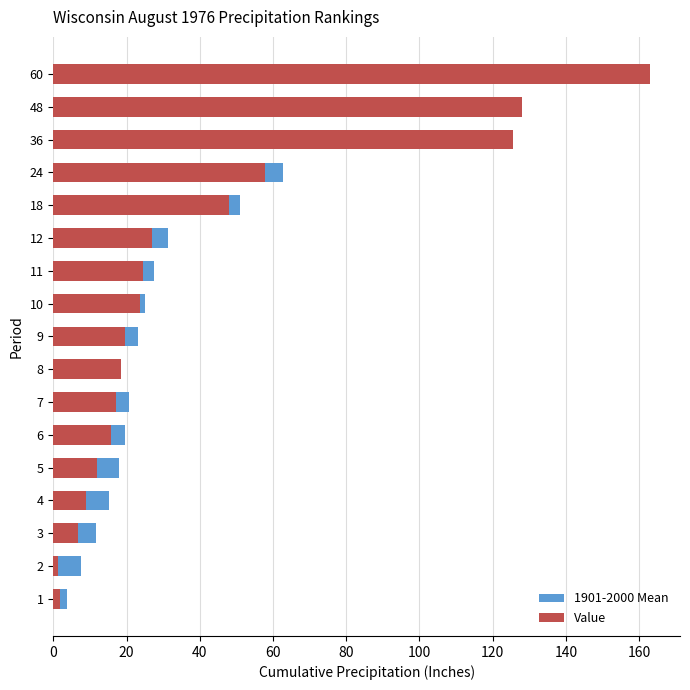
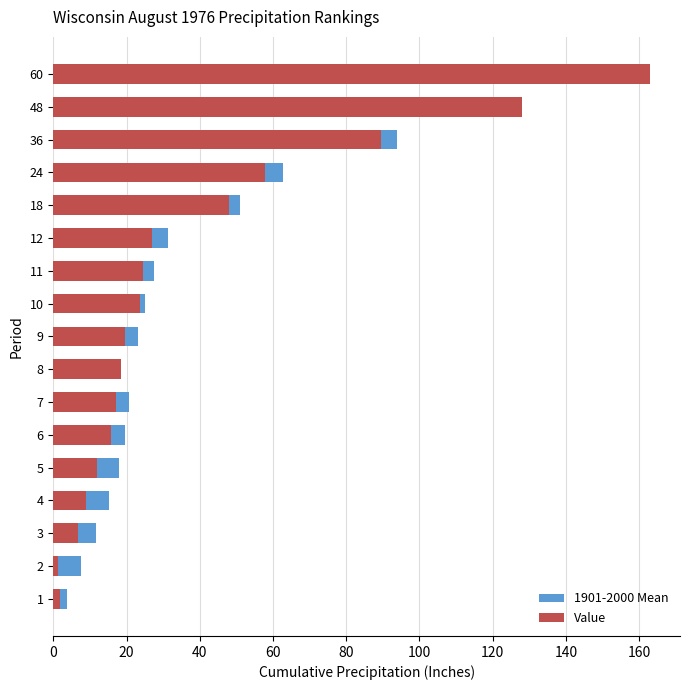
  {
    "1901-2000 Mean": {
      "24": 63,
      "18": 51,
      "12": 31,
      "11": 28,
      "10": 25,
      "9": 23,
      "7": 21,
      "6": 20,
      "5": 18,
      "4": 15,
      "3": 12,
      "2": 8,
      "1": 4
    },
    "Value": {
      "60": 163,
      "48": 128,
-     "36": 126,
+     "36": 90,
      "8": 18
    }
  }
